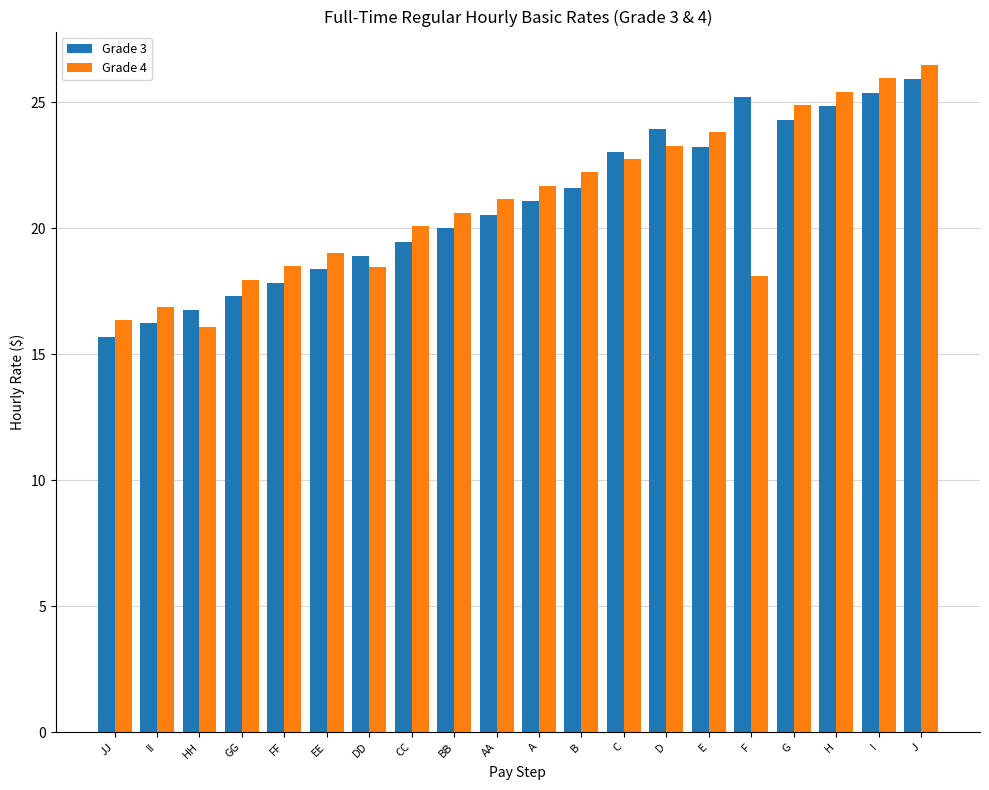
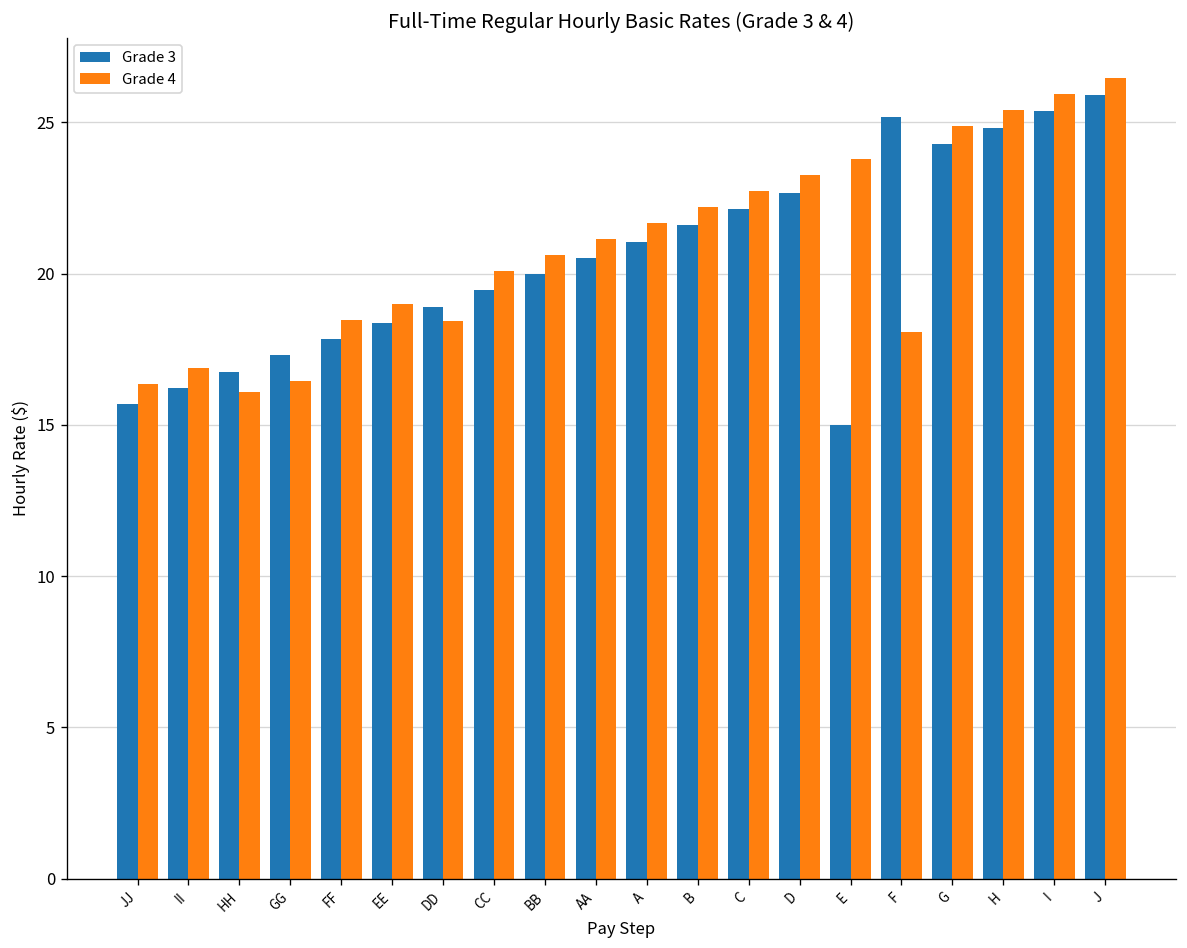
  {
    "Grade 3": {
      "JJ": 15.7,
      "II": 16.2,
      "HH": 16.8,
      "GG": 17.3,
      "FF": 17.8,
      "EE": 18.4,
      "DD": 18.9,
      "CC": 19.4,
      "BB": 20.0,
      "AA": 20.5,
      "A": 21.1,
      "B": 21.6,
-     "C": 23.0,
-     "D": 23.9,
-     "E": 23.2,
+     "C": 22.1,
+     "D": 22.7,
+     "E": 15.0,
      "F": 25.2,
      "G": 24.3,
      "H": 24.8,
      "I": 25.4,
      "J": 25.9
    },
    "Grade 4": {
      "JJ": 16.3,
      "II": 16.9,
      "HH": 16.1,
-     "GG": 17.9,
+     "GG": 16.5,
      "FF": 18.5,
      "EE": 19.0,
      "DD": 18.4,
      "CC": 20.1,
      "BB": 20.6,
      "AA": 21.1,
      "A": 21.7,
      "B": 22.2,
      "C": 22.7,
      "D": 23.3,
      "E": 23.8,
      "F": 18.1,
      "G": 24.9,
      "H": 25.4,
      "I": 25.9,
      "J": 26.5
    }
  }
